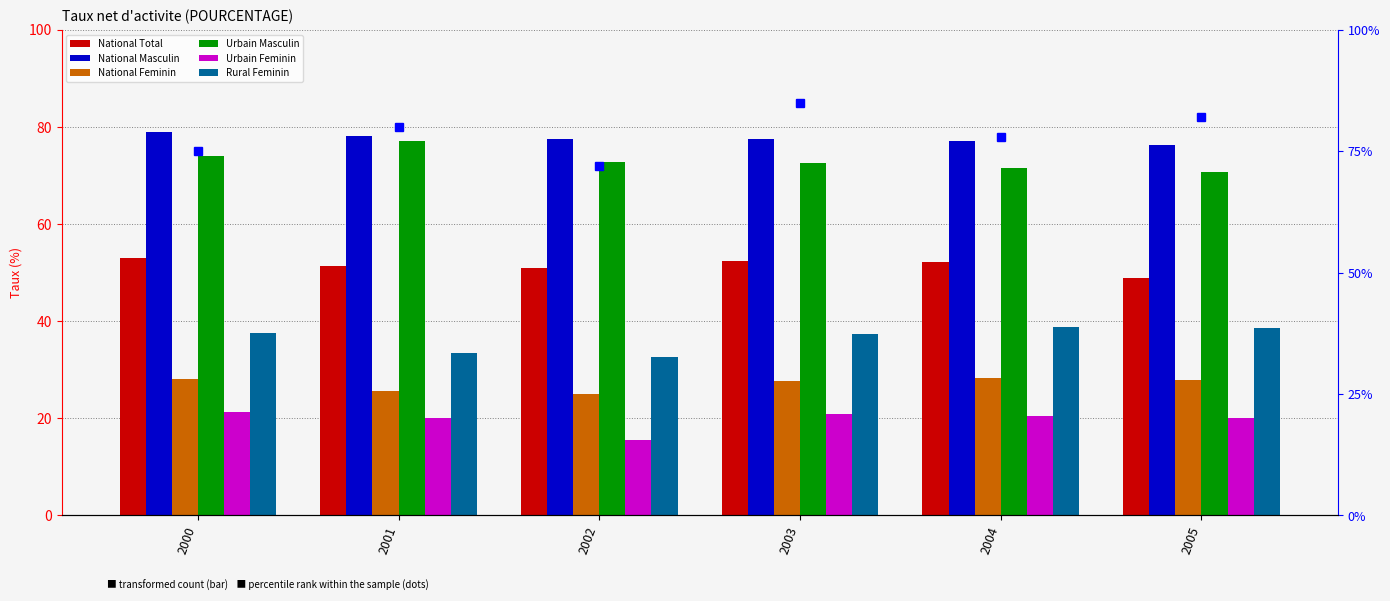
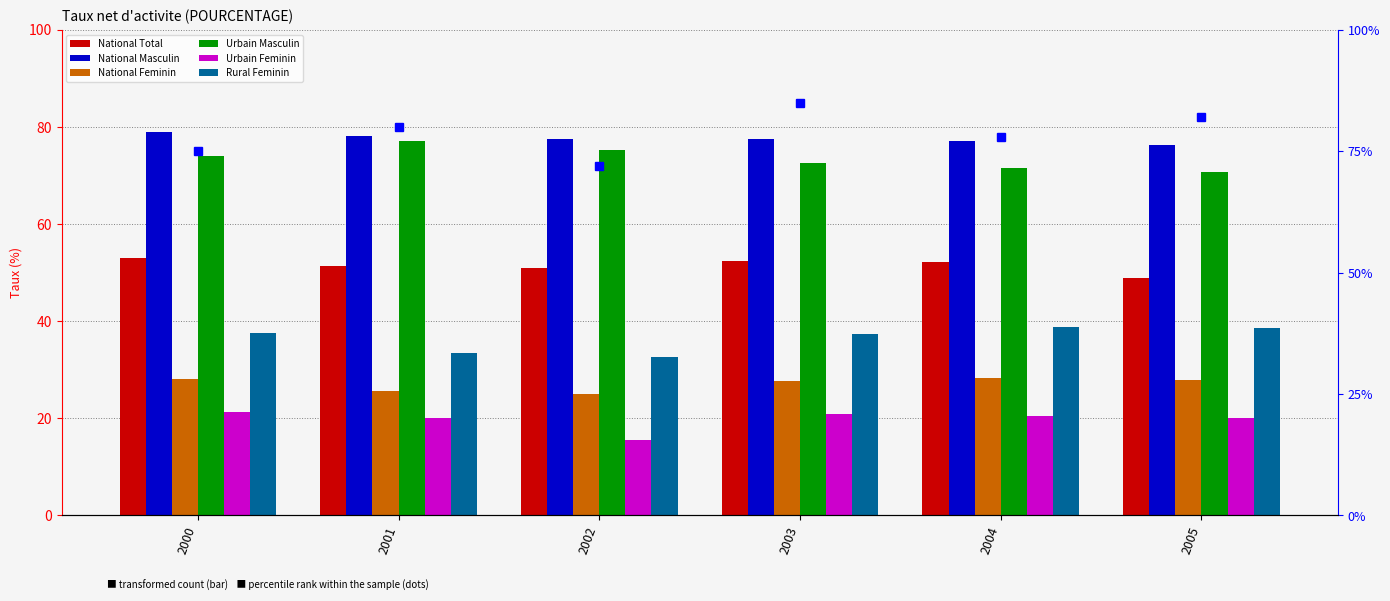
  {
    "National Total": {
      "2000": 53,
      "2001": 51,
      "2002": 51,
      "2003": 52,
      "2004": 52,
      "2005": 49
    },
    "National Feminin": {
      "2000": 28,
      "2001": 26,
      "2002": 25,
      "2003": 28,
      "2004": 28,
      "2005": 28
    },
    "Urbain Masculin": {
      "2000": 74,
      "2001": 77,
-     "2002": 73,
+     "2002": 75,
      "2003": 73,
      "2004": 72,
      "2005": 71
    },
    "Urbain Feminin": {
      "2000": 21,
      "2001": 20,
      "2002": 16,
      "2003": 21,
      "2004": 21,
      "2005": 20
    },
    "Rural Feminin": {
      "2000": 38,
      "2001": 34,
      "2002": 33,
      "2003": 37,
      "2004": 39,
      "2005": 39
    }
  }
